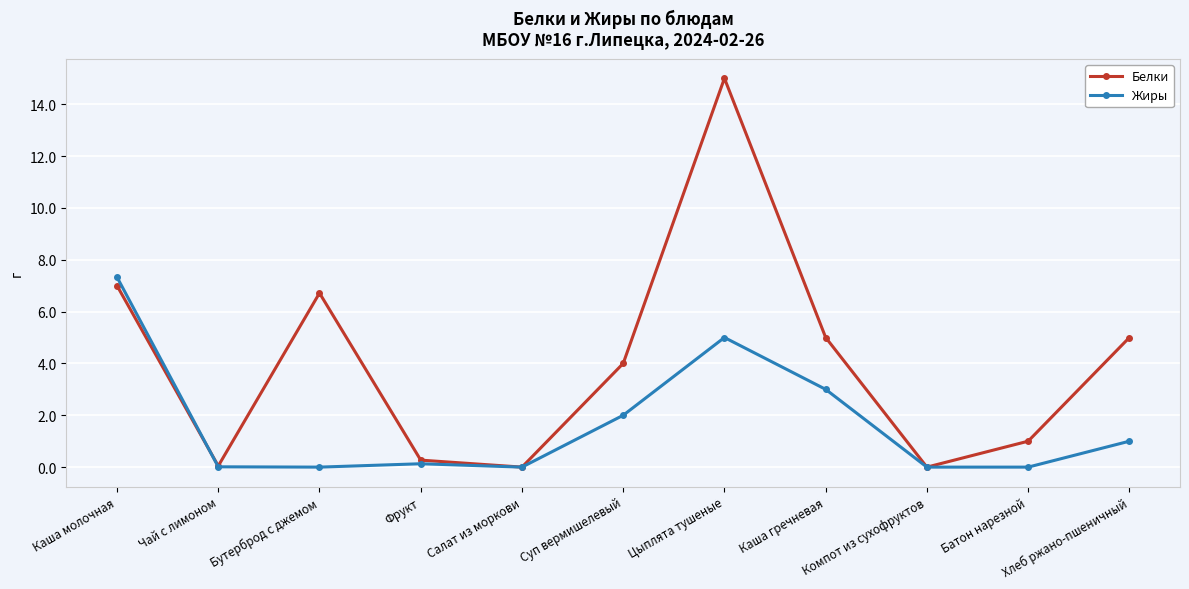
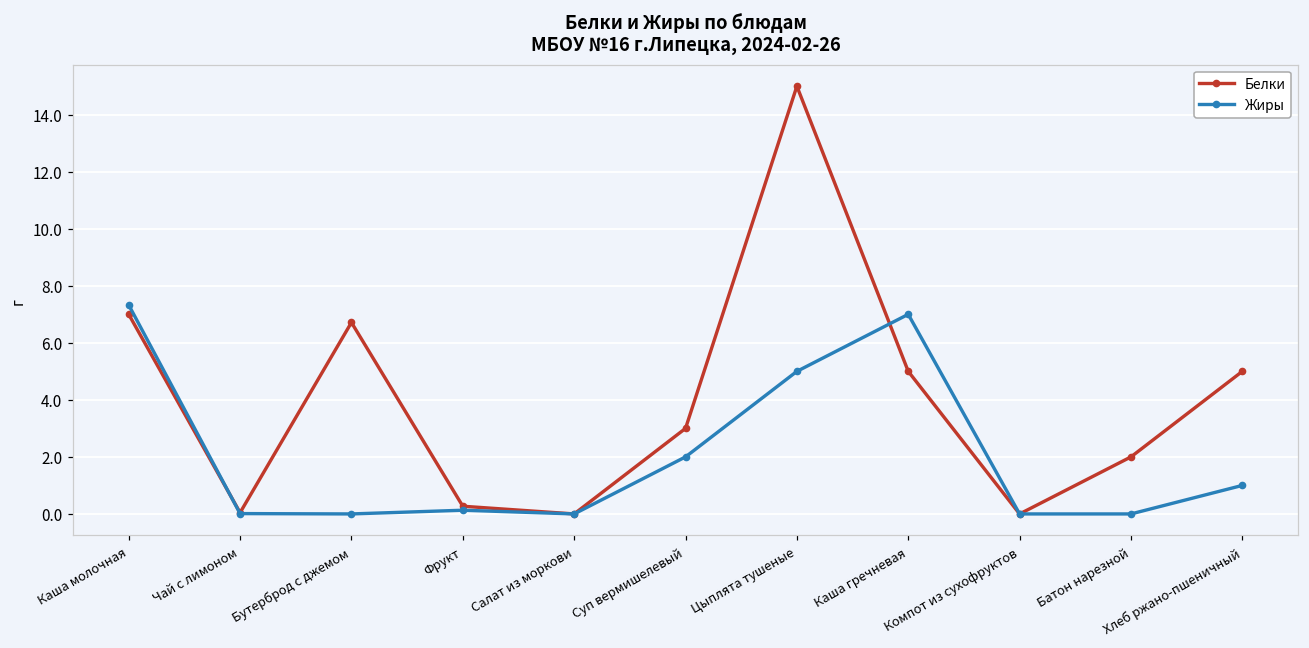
  {
    "Белки": {
      "Каша молочная": 7,
      "Бутерброд с джемом": 6.7,
      "Фрукт": 0.3,
-     "Суп вермишелевый": 4,
+     "Суп вермишелевый": 3,
      "Цыплята тушеные": 15,
      "Каша гречневая": 5,
-     "Батон нарезной": 1,
+     "Батон нарезной": 2,
      "Хлеб ржано-пшеничный": 5
    },
    "Жиры": {
      "Каша молочная": 7.3,
      "Бутерброд с джемом": 0,
      "Фрукт": 0.1,
      "Суп вермишелевый": 2,
      "Цыплята тушеные": 5,
-     "Каша гречневая": 3,
+     "Каша гречневая": 7,
      "Батон нарезной": 0,
      "Хлеб ржано-пшеничный": 1
    }
  }
